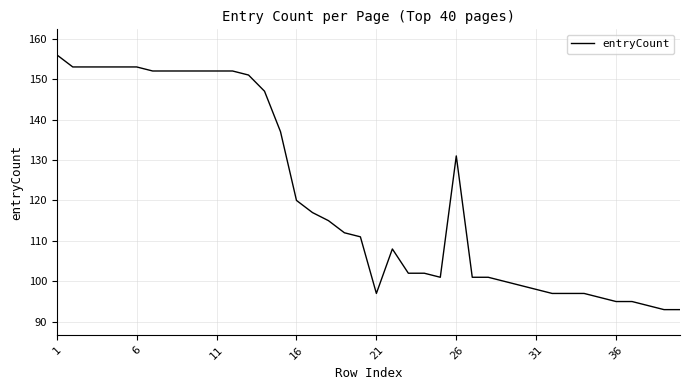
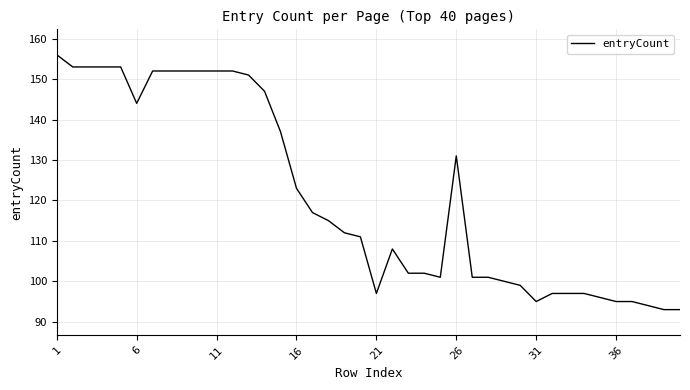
  {
    "1": 156,
-   "6": 153,
+   "6": 144,
    "11": 152,
-   "16": 120,
+   "16": 123,
    "21": 97,
    "26": 131,
-   "31": 98,
+   "31": 95,
    "36": 95
  }
